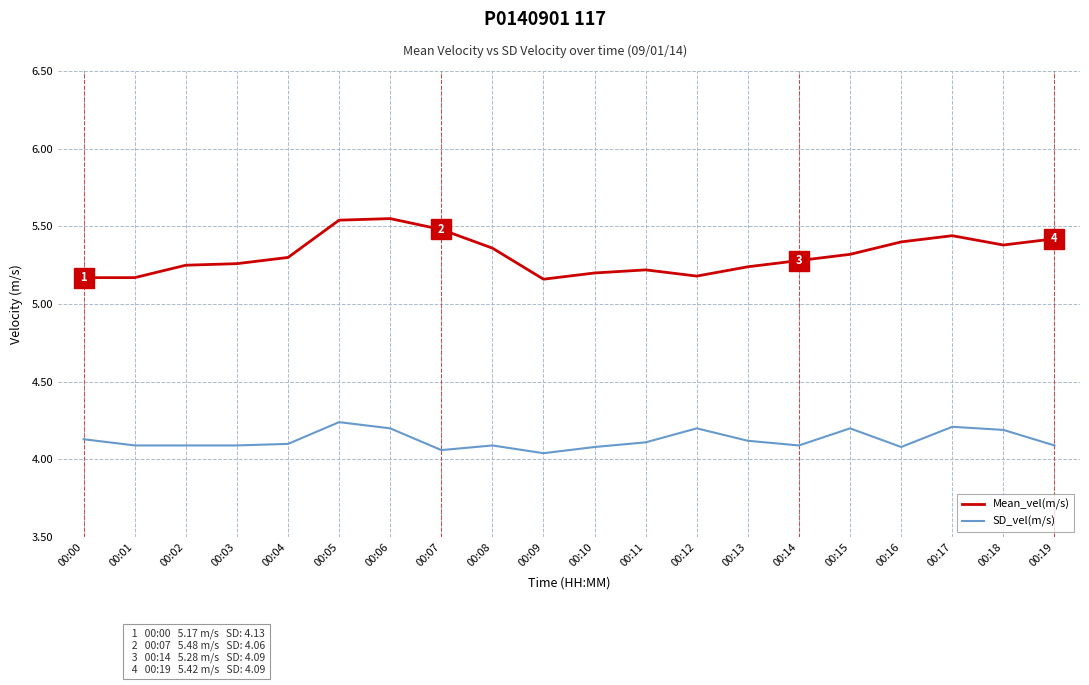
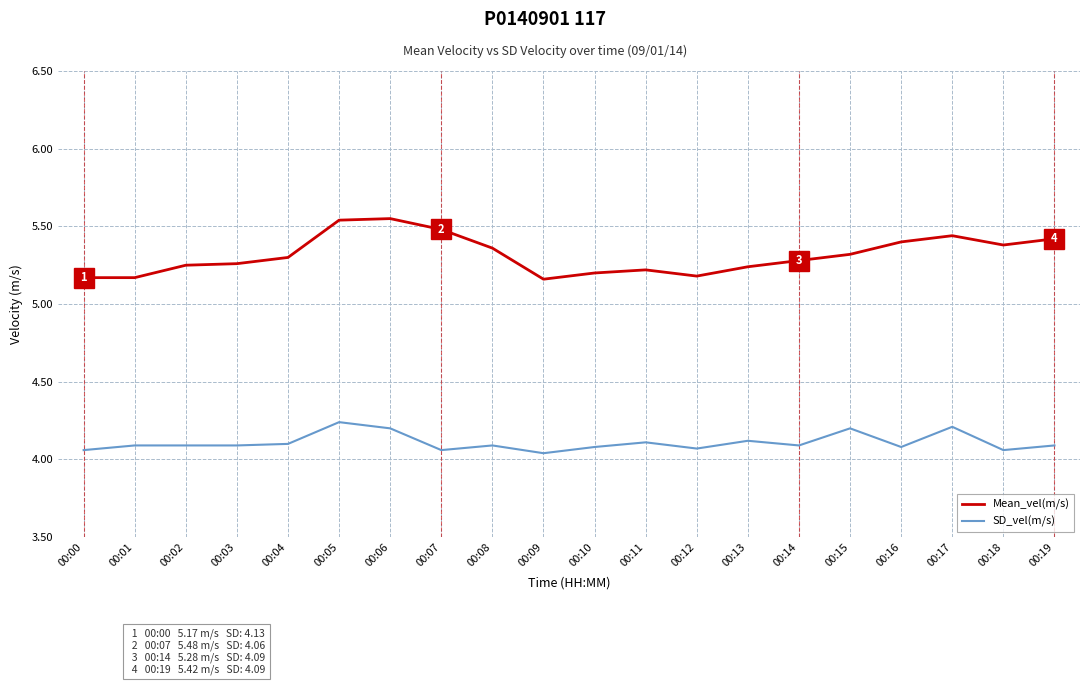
  {
    "SD_vel(m/s)": {
-     "00:00": 4.13,
+     "00:00": 4.06,
      "00:01": 4.09,
      "00:02": 4.09,
      "00:03": 4.09,
      "00:04": 4.10,
      "00:05": 4.24,
      "00:06": 4.20,
      "00:07": 4.06,
      "00:08": 4.09,
      "00:09": 4.04,
      "00:10": 4.08,
      "00:11": 4.11,
-     "00:12": 4.20,
+     "00:12": 4.07,
      "00:13": 4.12,
      "00:14": 4.09,
      "00:15": 4.20,
      "00:16": 4.08,
      "00:17": 4.21,
-     "00:18": 4.19,
+     "00:18": 4.06,
      "00:19": 4.09
    }
  }
